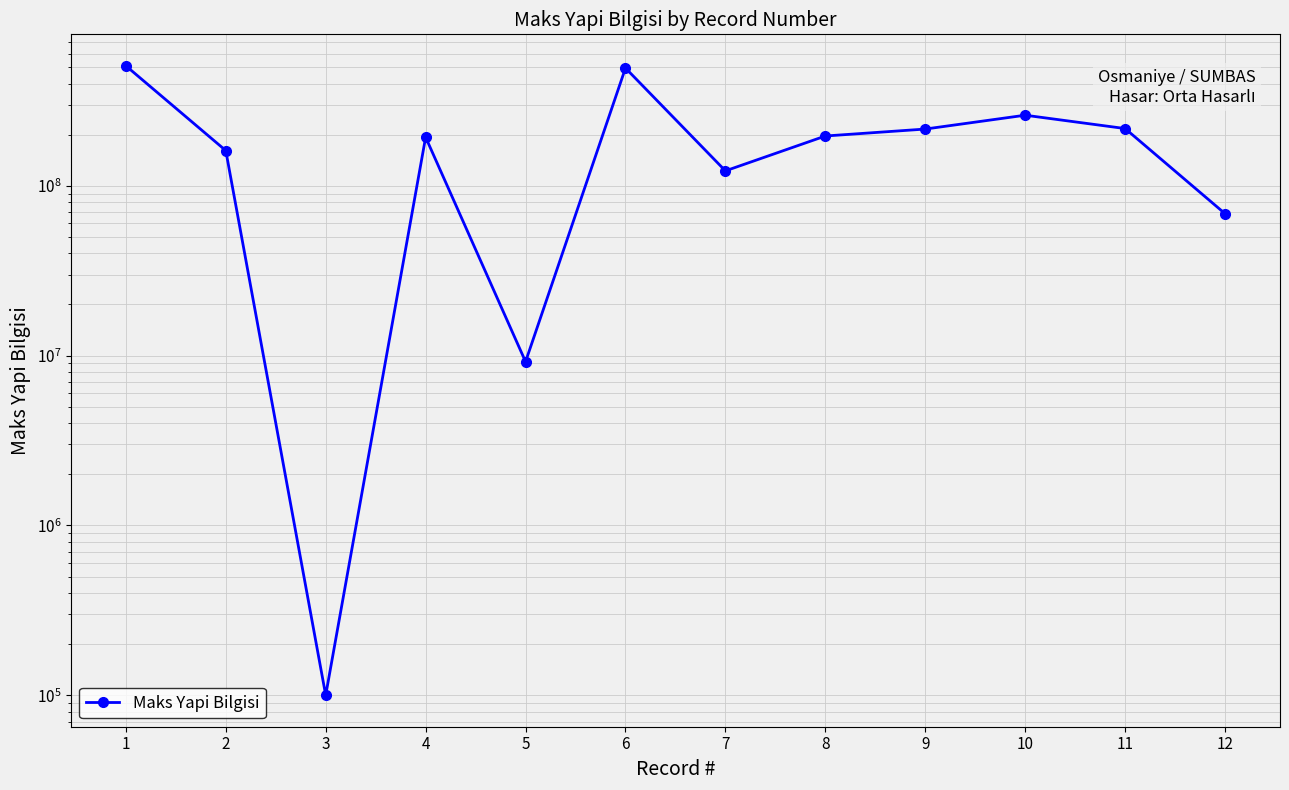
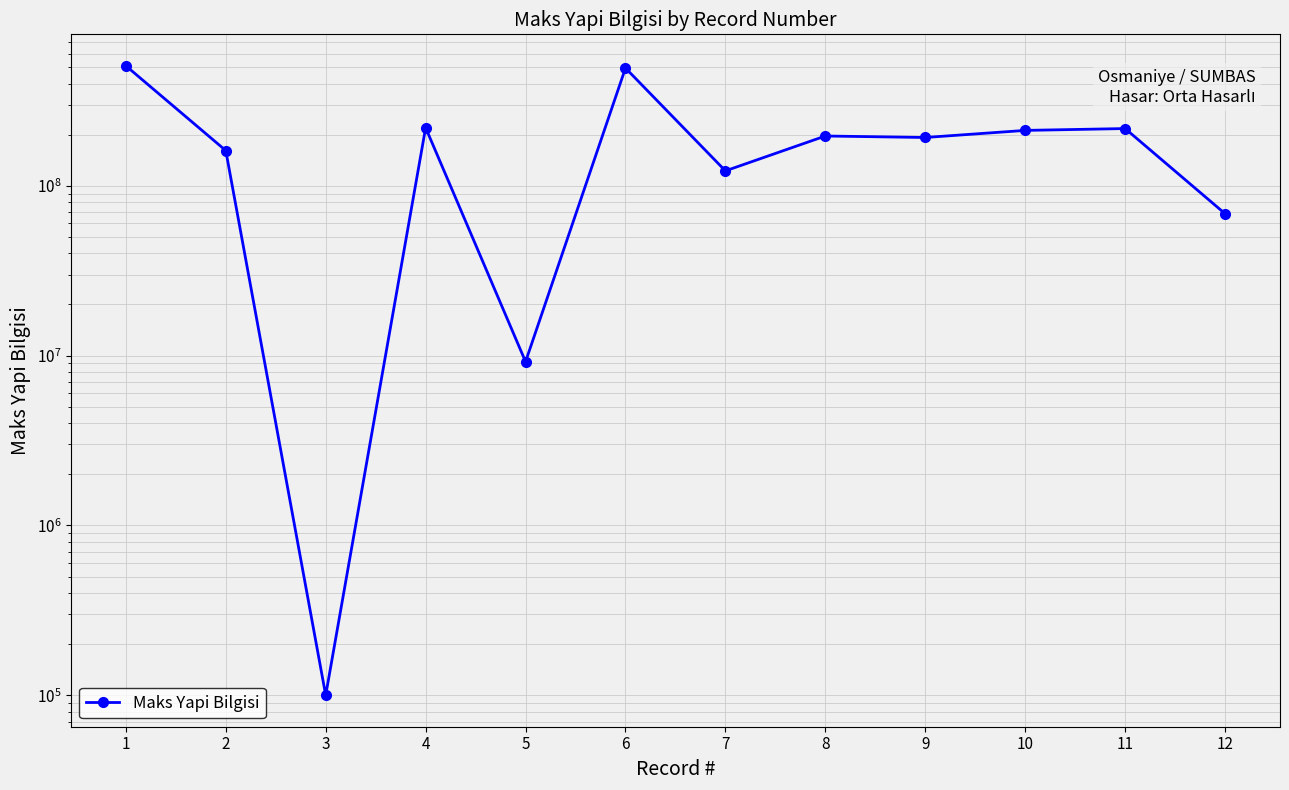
  {
    "1": 510000000,
    "2": 160000000,
    "3": 100000,
-   "4": 190000000,
+   "4": 220000000,
    "5": 9000000,
    "6": 490000000,
    "7": 120000000,
    "8": 200000000,
-   "9": 220000000,
-   "10": 260000000,
+   "9": 190000000,
+   "10": 210000000,
    "11": 220000000,
    "12": 69000000
  }
